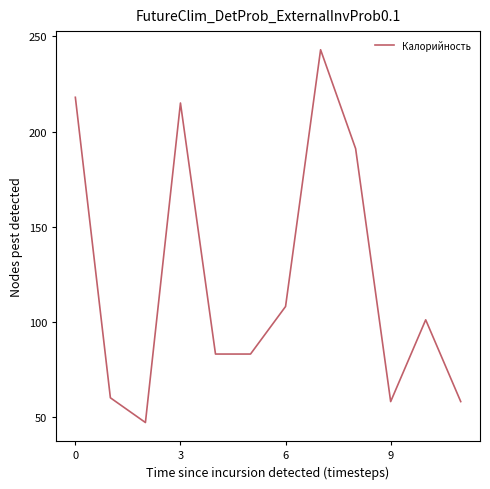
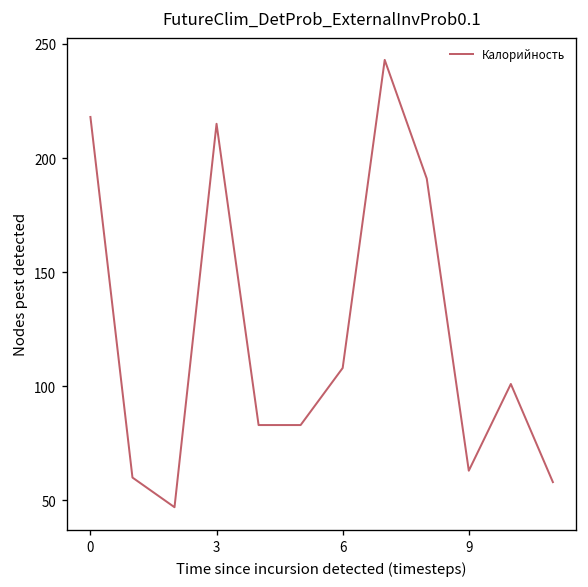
  {
    "0": 218,
    "3": 215,
    "6": 108,
-   "9": 58
+   "9": 63
  }
